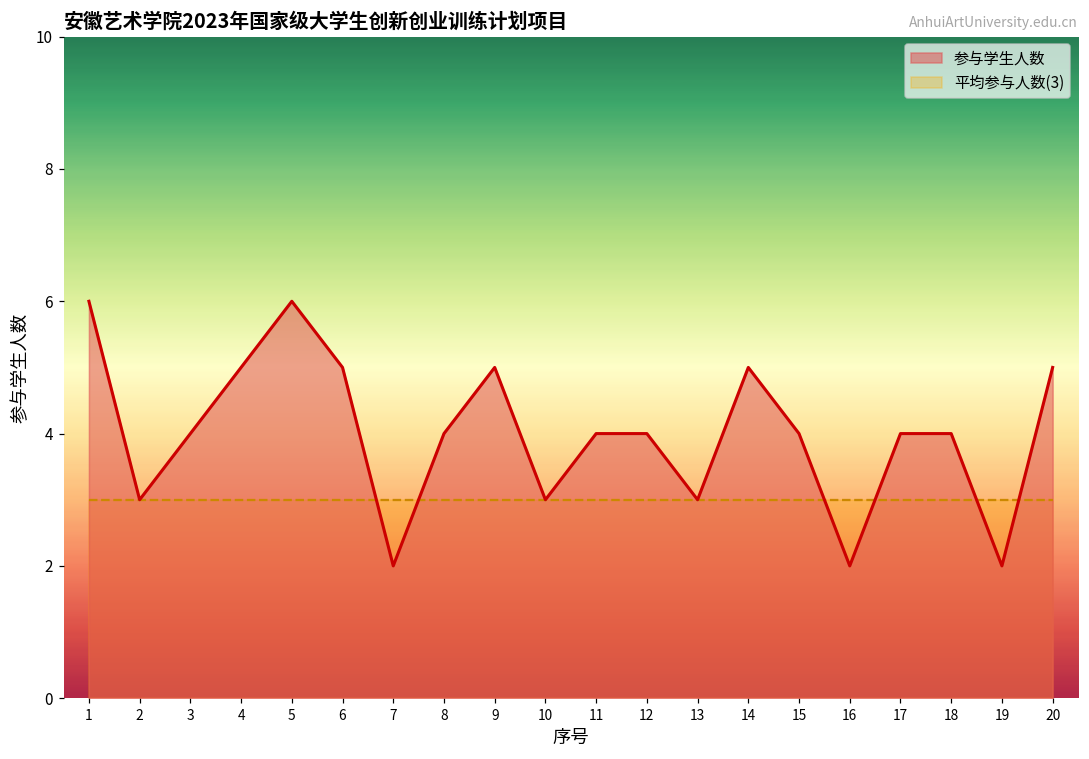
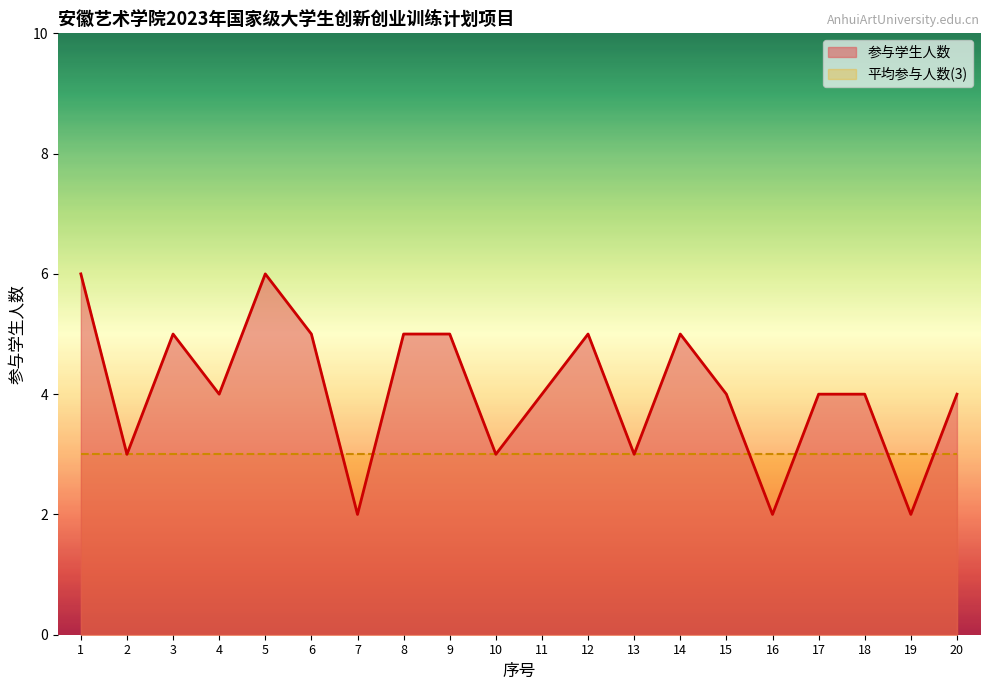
  {
    "参与学生人数": {
      "1": 6,
-     "3": 4,
-     "4": 5,
+     "3": 5,
+     "4": 4,
      "5": 6,
      "6": 5,
      "7": 2,
-     "8": 4,
+     "8": 5,
      "9": 5,
      "11": 4,
-     "12": 4,
+     "12": 5,
      "14": 5,
      "15": 4,
      "16": 2,
      "17": 4,
      "18": 4,
      "19": 2,
-     "20": 5
+     "20": 4
    },
    "平均参与人数(3)": {
      "1": 3,
      "3": 3,
      "4": 3,
      "5": 3,
      "6": 3,
      "7": 3,
      "8": 3,
      "9": 3,
      "11": 3,
      "12": 3,
      "14": 3,
      "15": 3,
      "16": 3,
      "17": 3,
      "18": 3,
      "19": 3,
      "20": 3
    }
  }
